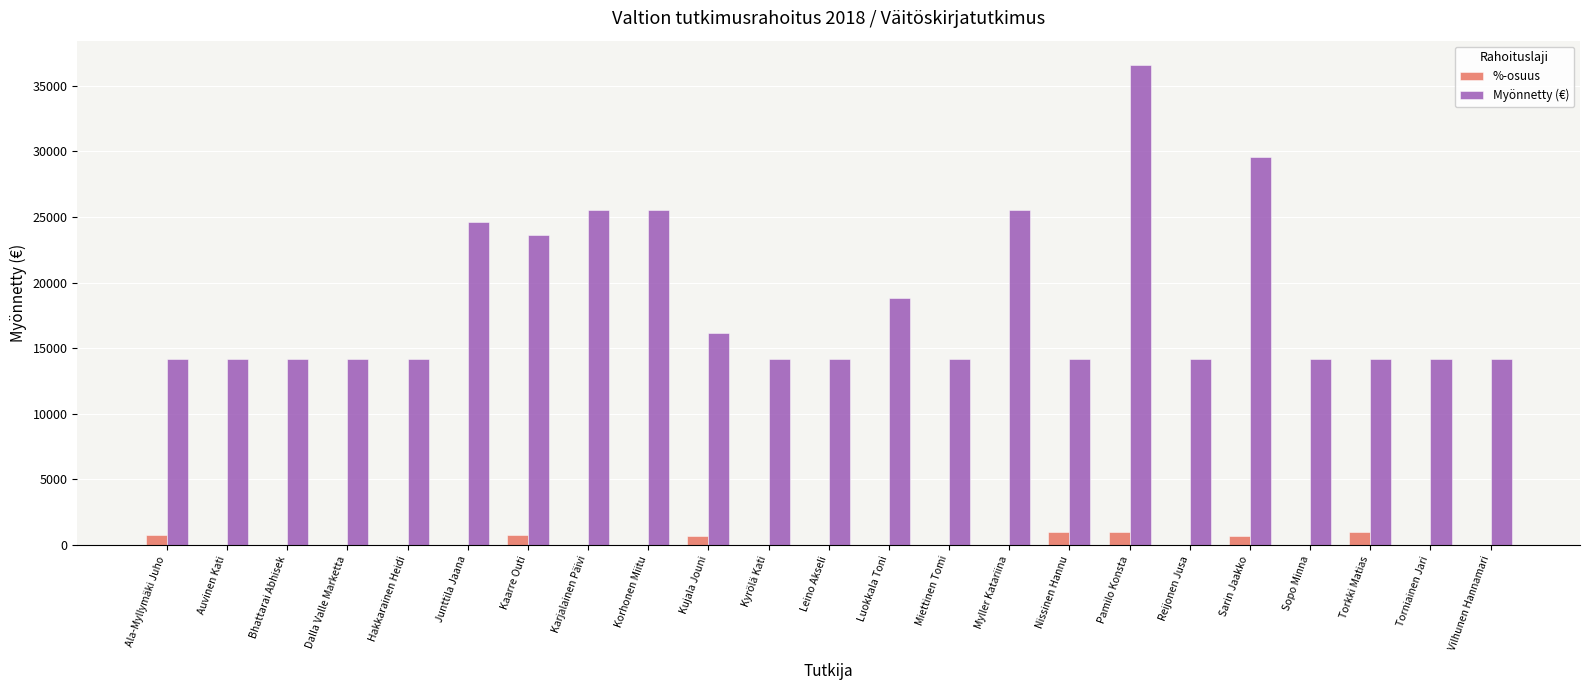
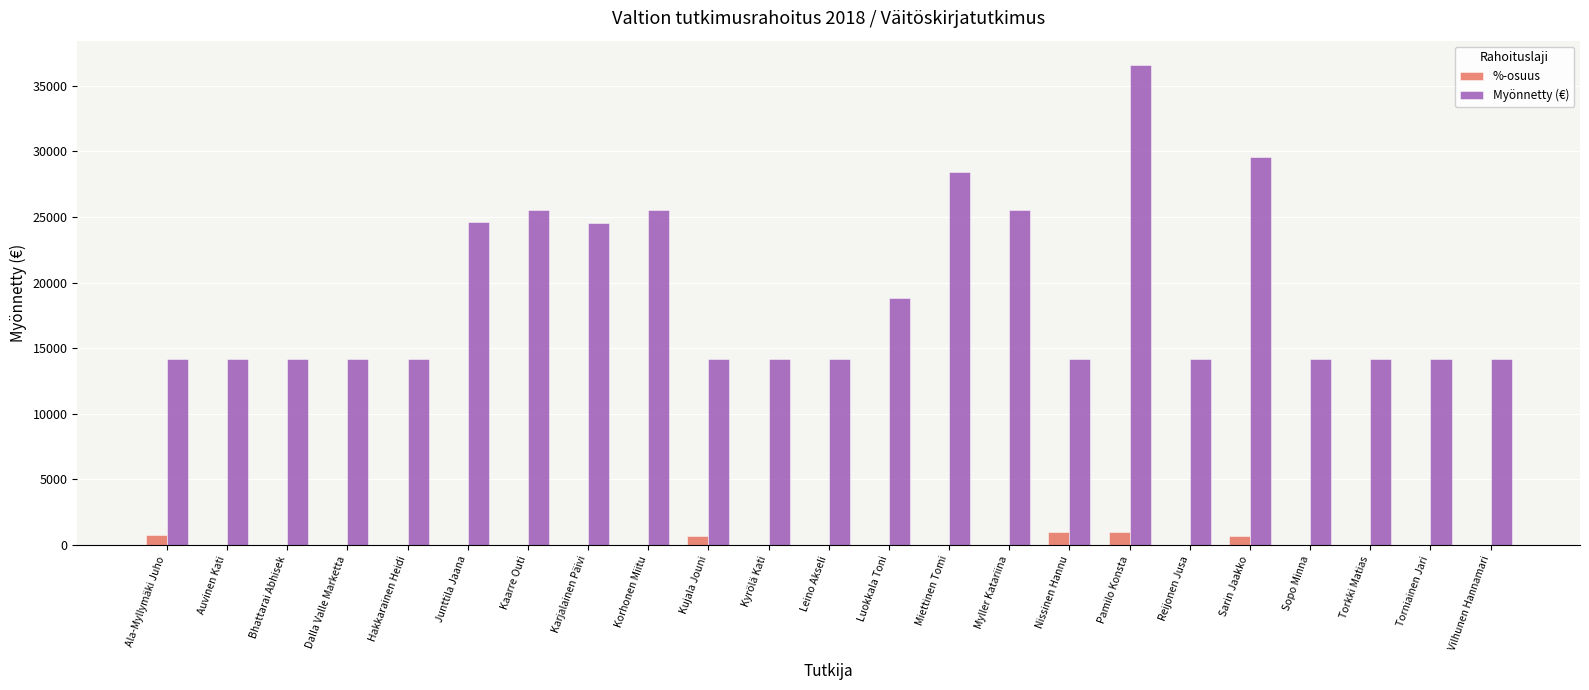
  {
    "%-osuus": {
      "Ala-Myllymäki Juho": 700,
-     "Kaarre Outi": 800,
+     "Kaarre Outi": 0,
      "Kujala Jouni": 700,
      "Nissinen Hannu": 1000,
      "Pamilo Konsta": 1000,
      "Sarin Jaakko": 700,
-     "Torkki Matias": 1000
+     "Torkki Matias": 0
    },
    "Myönnetty (€)": {
      "Ala-Myllymäki Juho": 14200,
      "Auvinen Kati": 14200,
      "Bhattarai Abhisek": 14200,
      "Dalla Valle Marketta": 14200,
      "Hakkarainen Heidi": 14200,
      "Junttila Jaana": 24600,
-     "Kaarre Outi": 23600,
-     "Karjalainen Päivi": 25500,
+     "Kaarre Outi": 25500,
+     "Karjalainen Päivi": 24500,
      "Korhonen Miitu": 25500,
-     "Kujala Jouni": 16200,
+     "Kujala Jouni": 14200,
      "Kyrölä Kati": 14200,
      "Leino Akseli": 14200,
      "Luokkala Toni": 18800,
-     "Miettinen Tomi": 14200,
+     "Miettinen Tomi": 28400,
      "Myller Katariina": 25500,
      "Nissinen Hannu": 14200,
      "Pamilo Konsta": 36600,
      "Reijonen Jusa": 14200,
      "Sarin Jaakko": 29600,
      "Sopo Minna": 14200,
      "Torkki Matias": 14200,
      "Torniainen Jari": 14200,
      "Vilhunen Hannamari": 14200
    }
  }
